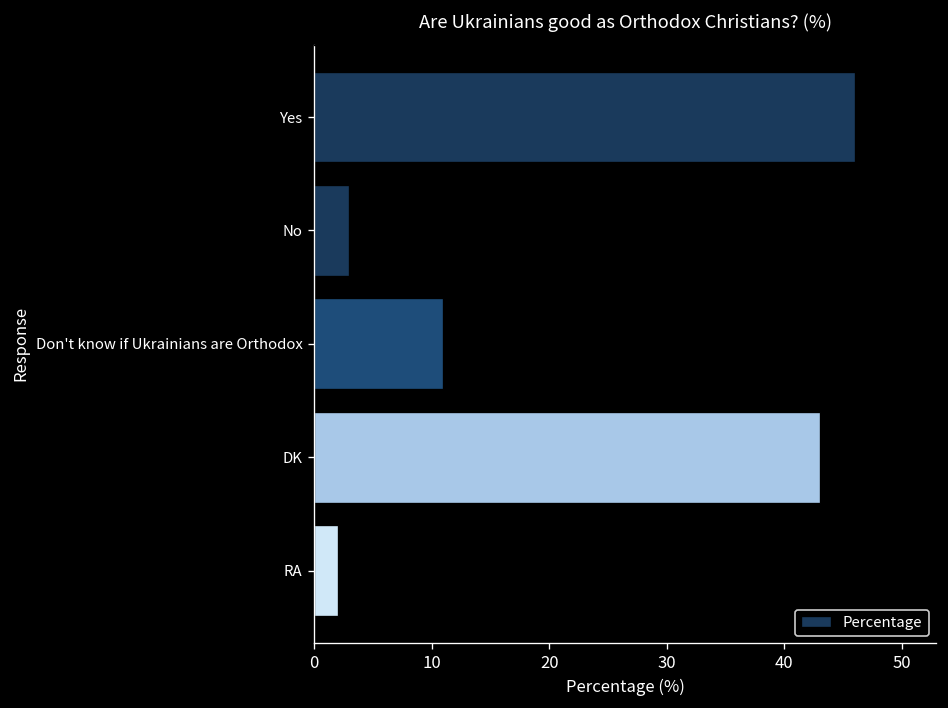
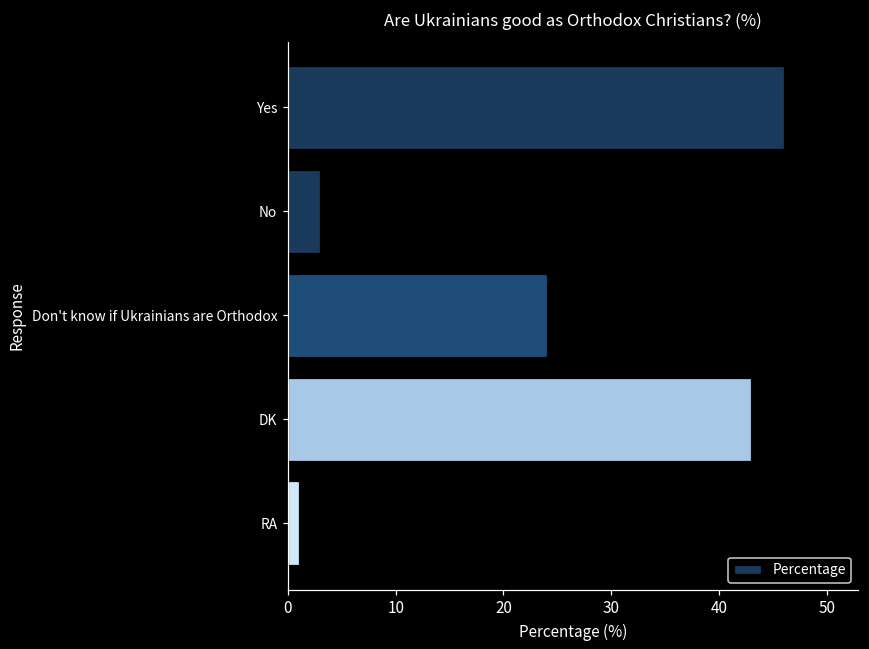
  {
    "Yes": 46,
    "No": 3,
-   "Don't know if Ukrainians are Orthodox": 11,
+   "Don't know if Ukrainians are Orthodox": 24,
    "DK": 43,
-   "RA": 2
+   "RA": 1
  }
